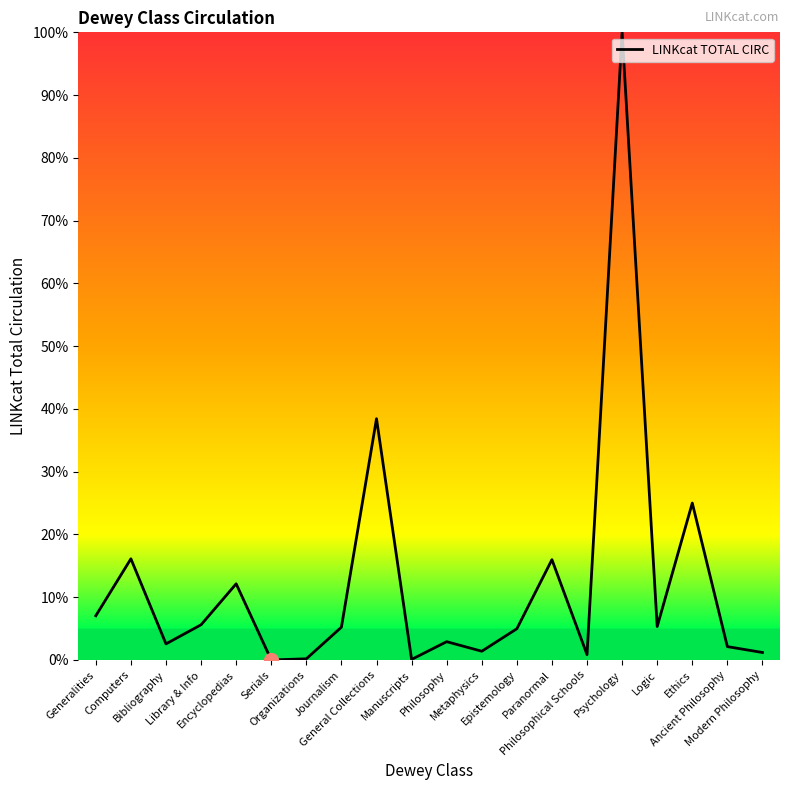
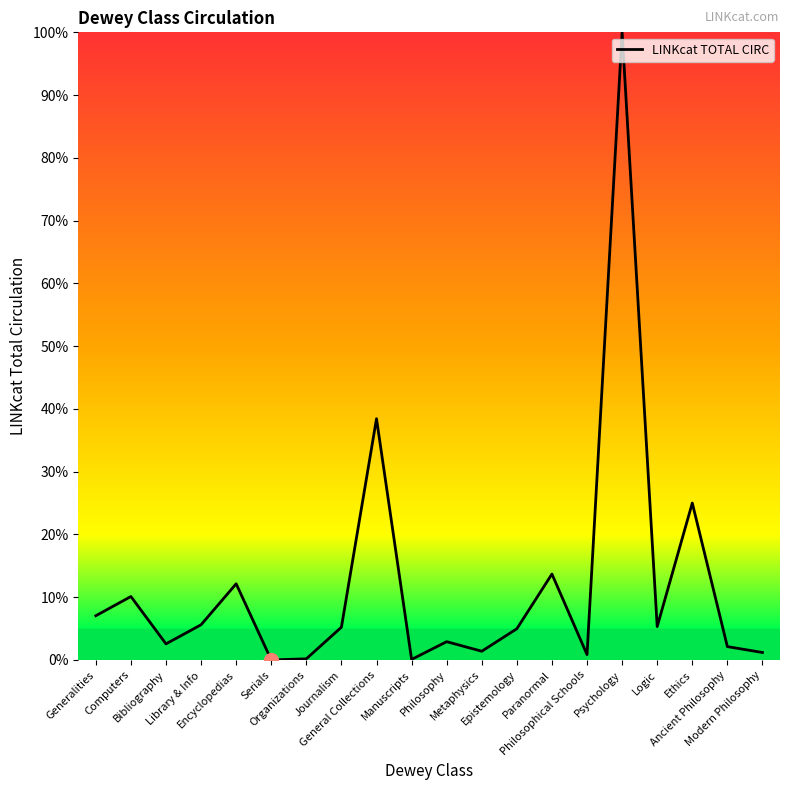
  {
    "LINKcat TOTAL CIRC": {
      "Generalities": "7%",
-     "Computers": "16%",
+     "Computers": "10%",
      "Bibliography": "3%",
      "Library & Info": "6%",
      "Encyclopedias": "12%",
      "Organizations": "0%",
      "Journalism": "5%",
      "General Collections": "38%",
      "Manuscripts": "0%",
      "Philosophy": "3%",
      "Metaphysics": "1%",
      "Epistemology": "5%",
-     "Paranormal": "16%",
+     "Paranormal": "14%",
      "Philosophical Schools": "1%",
      "Psychology": "100%",
      "Logic": "5%",
      "Ethics": "25%",
      "Ancient Philosophy": "2%",
      "Modern Philosophy": "1%"
    }
  }
